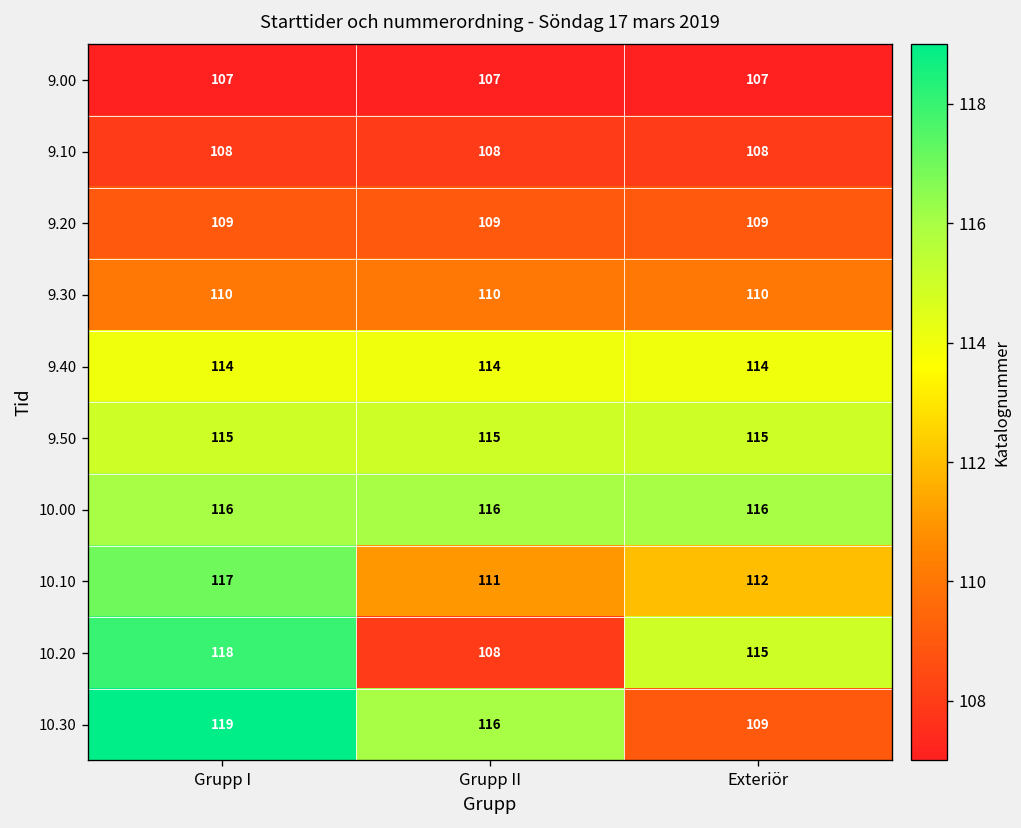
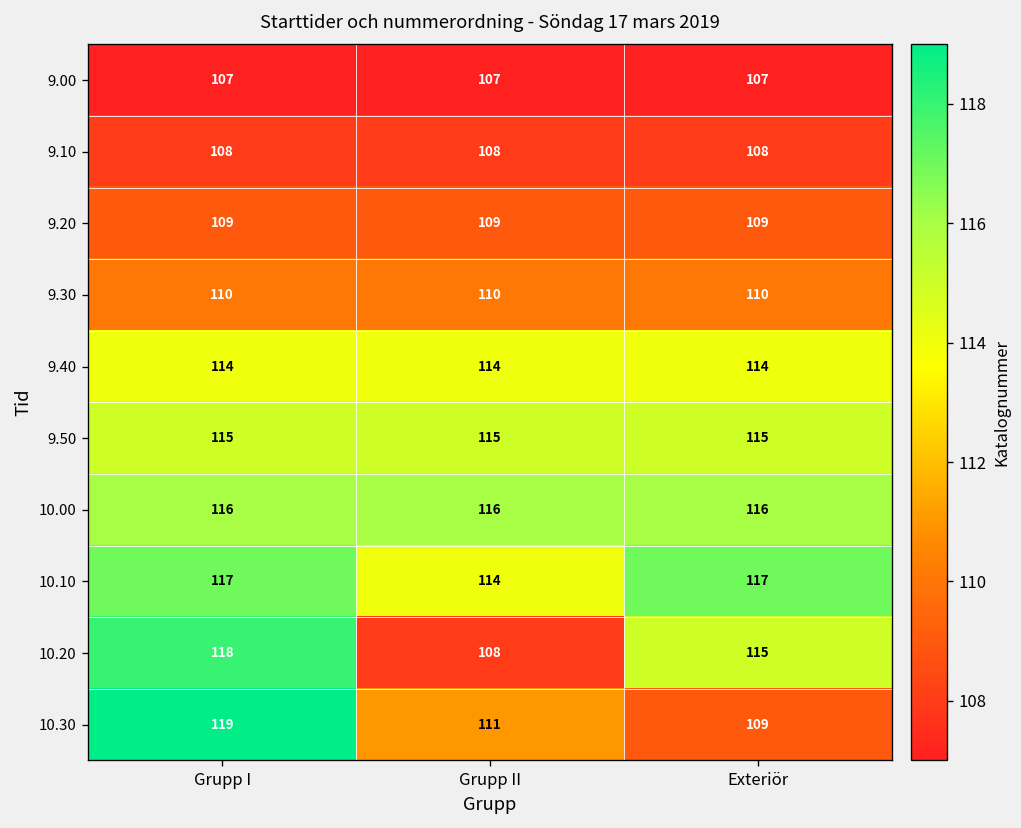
  {
    "9.00": {
      "Grupp I": 107,
      "Grupp II": 107,
      "Exteriör": 107
    },
    "9.10": {
      "Grupp I": 108,
      "Grupp II": 108,
      "Exteriör": 108
    },
    "9.20": {
      "Grupp I": 109,
      "Grupp II": 109,
      "Exteriör": 109
    },
    "9.30": {
      "Grupp I": 110,
      "Grupp II": 110,
      "Exteriör": 110
    },
    "9.40": {
      "Grupp I": 114,
      "Grupp II": 114,
      "Exteriör": 114
    },
    "9.50": {
      "Grupp I": 115,
      "Grupp II": 115,
      "Exteriör": 115
    },
    "10.00": {
      "Grupp I": 116,
      "Grupp II": 116,
      "Exteriör": 116
    },
    "10.10": {
      "Grupp I": 117,
-     "Grupp II": 111,
-     "Exteriör": 112
+     "Grupp II": 114,
+     "Exteriör": 117
    },
    "10.20": {
      "Grupp I": 118,
      "Grupp II": 108,
      "Exteriör": 115
    },
    "10.30": {
      "Grupp I": 119,
-     "Grupp II": 116,
+     "Grupp II": 111,
      "Exteriör": 109
    }
  }
